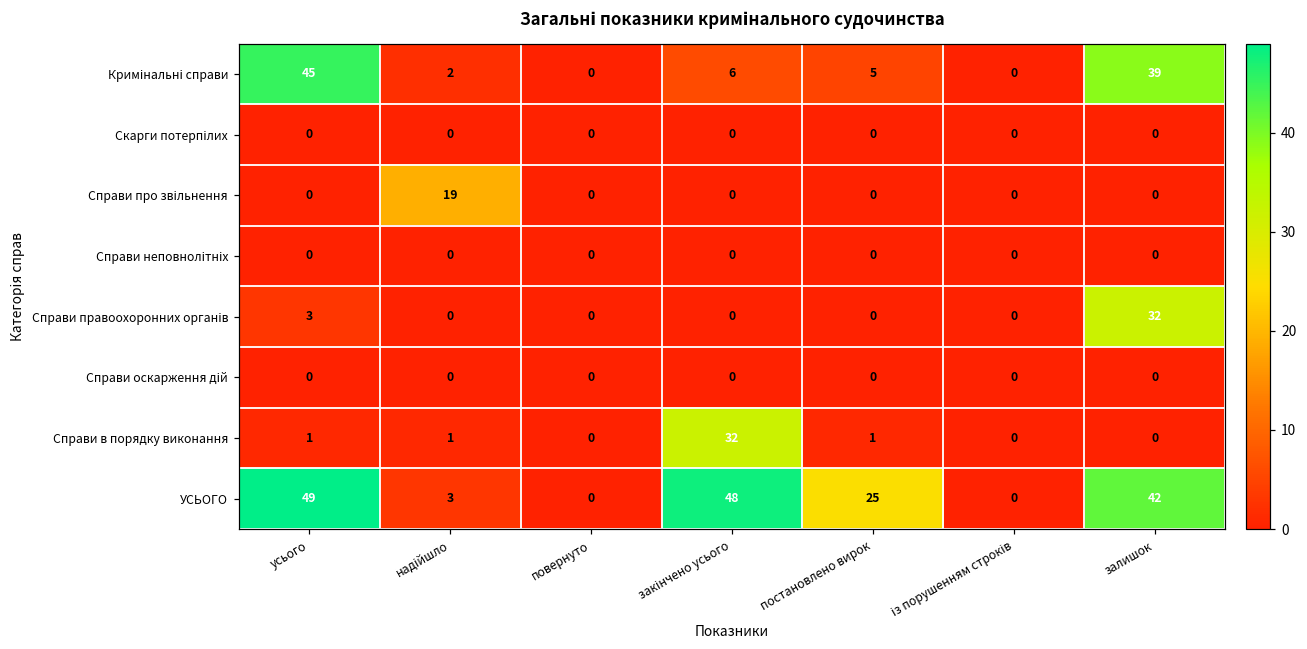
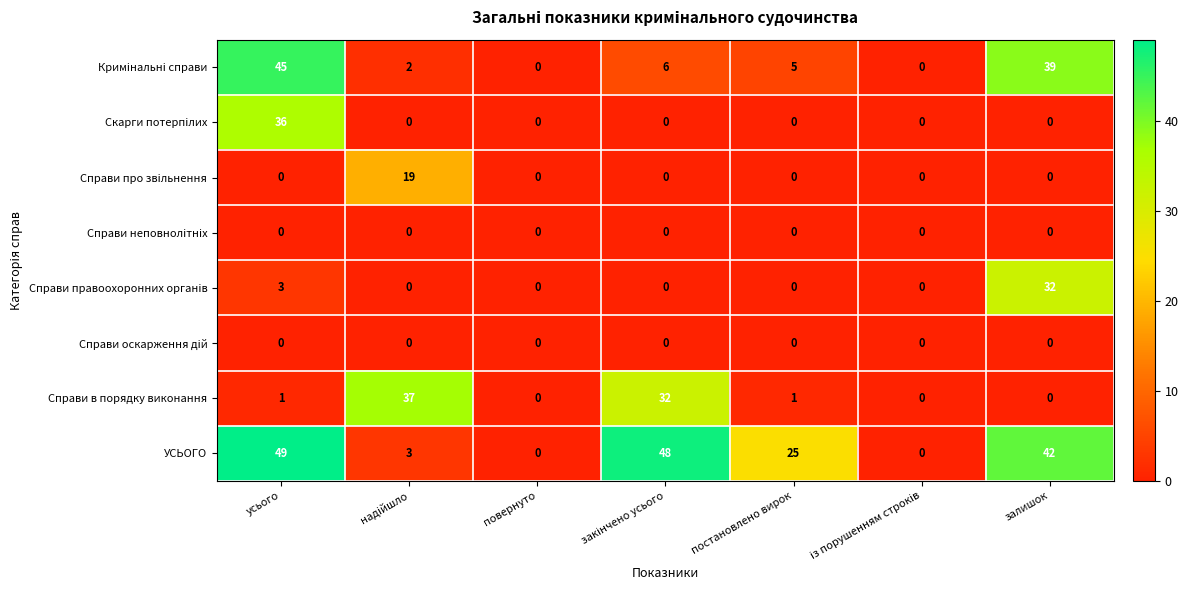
  {
    "Кримінальні справи": {
      "усього": 45,
      "надійшло": 2,
      "повернуто": 0,
      "закінчено усього": 6,
      "постановлено вирок": 5,
      "із порушенням строків": 0,
      "залишок": 39
    },
    "Скарги потерпілих": {
-     "усього": 0,
+     "усього": 36,
      "надійшло": 0,
      "повернуто": 0,
      "закінчено усього": 0,
      "постановлено вирок": 0,
      "із порушенням строків": 0,
      "залишок": 0
    },
    "Справи про звільнення": {
      "усього": 0,
      "надійшло": 19,
      "повернуто": 0,
      "закінчено усього": 0,
      "постановлено вирок": 0,
      "із порушенням строків": 0,
      "залишок": 0
    },
    "Справи неповнолітніх": {
      "усього": 0,
      "надійшло": 0,
      "повернуто": 0,
      "закінчено усього": 0,
      "постановлено вирок": 0,
      "із порушенням строків": 0,
      "залишок": 0
    },
    "Справи правоохоронних органів": {
      "усього": 3,
      "надійшло": 0,
      "повернуто": 0,
      "закінчено усього": 0,
      "постановлено вирок": 0,
      "із порушенням строків": 0,
      "залишок": 32
    },
    "Справи оскарження дій": {
      "усього": 0,
      "надійшло": 0,
      "повернуто": 0,
      "закінчено усього": 0,
      "постановлено вирок": 0,
      "із порушенням строків": 0,
      "залишок": 0
    },
    "Справи в порядку виконання": {
      "усього": 1,
-     "надійшло": 1,
+     "надійшло": 37,
      "повернуто": 0,
      "закінчено усього": 32,
      "постановлено вирок": 1,
      "із порушенням строків": 0,
      "залишок": 0
    },
    "УСЬОГО": {
      "усього": 49,
      "надійшло": 3,
      "повернуто": 0,
      "закінчено усього": 48,
      "постановлено вирок": 25,
      "із порушенням строків": 0,
      "залишок": 42
    }
  }
